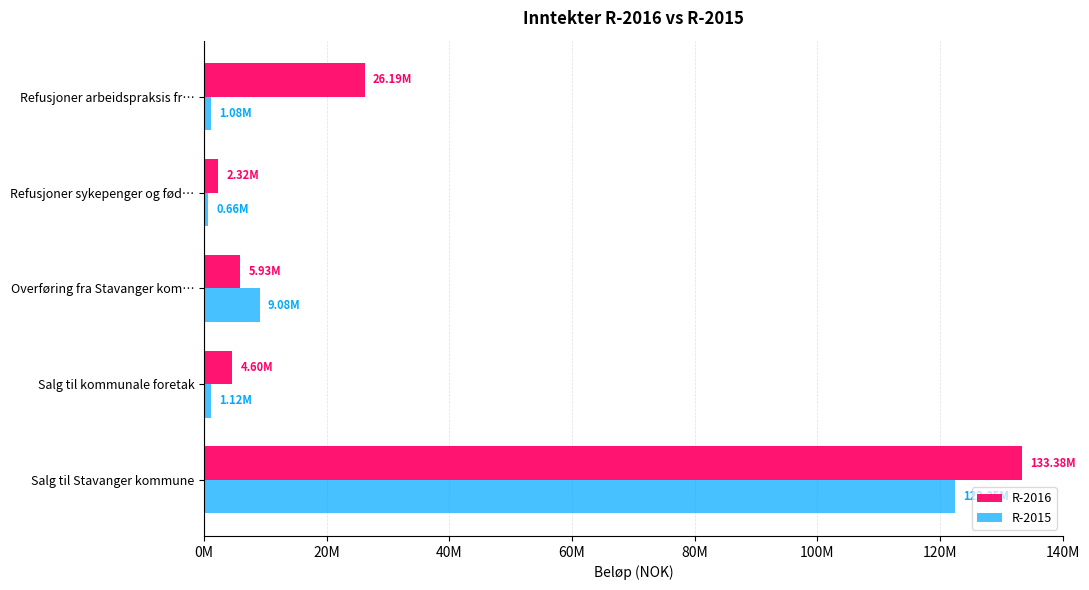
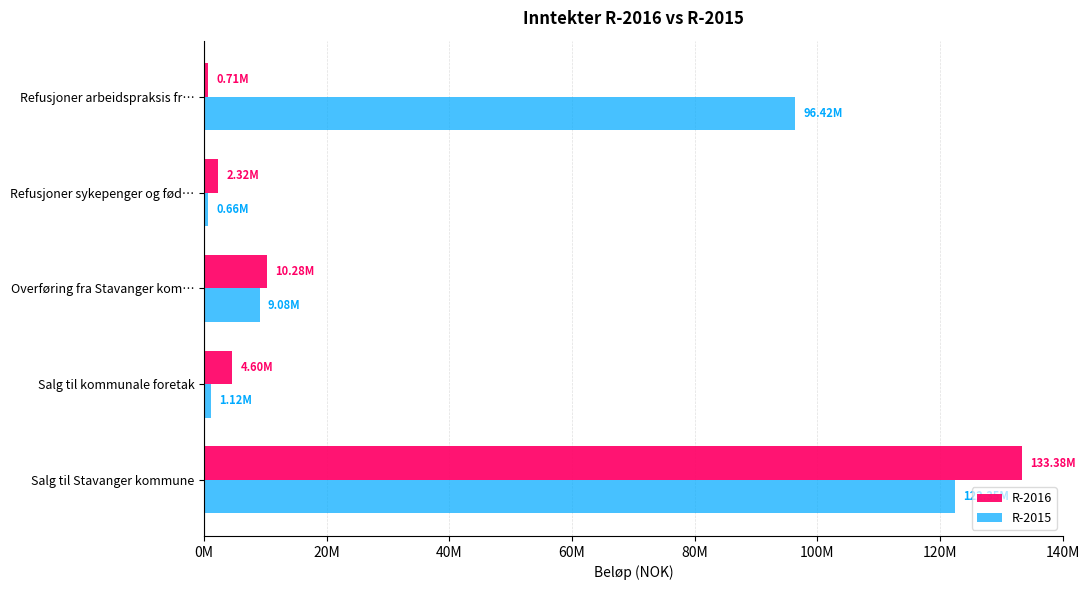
  {
    "R-2016": {
-     "Refusjoner arbeidspraksis fr…": "26.19M",
+     "Refusjoner arbeidspraksis fr…": "0.71M",
      "Refusjoner sykepenger og fød…": "2.32M",
-     "Overføring fra Stavanger kom…": "5.93M",
+     "Overføring fra Stavanger kom…": "10.28M",
      "Salg til kommunale foretak": "4.60M",
      "Salg til Stavanger kommune": "133.38M"
    },
    "R-2015": {
-     "Refusjoner arbeidspraksis fr…": "1.08M",
+     "Refusjoner arbeidspraksis fr…": "96.42M",
      "Refusjoner sykepenger og fød…": "0.66M",
      "Overføring fra Stavanger kom…": "9.08M",
      "Salg til kommunale foretak": "1.12M"
    }
  }
